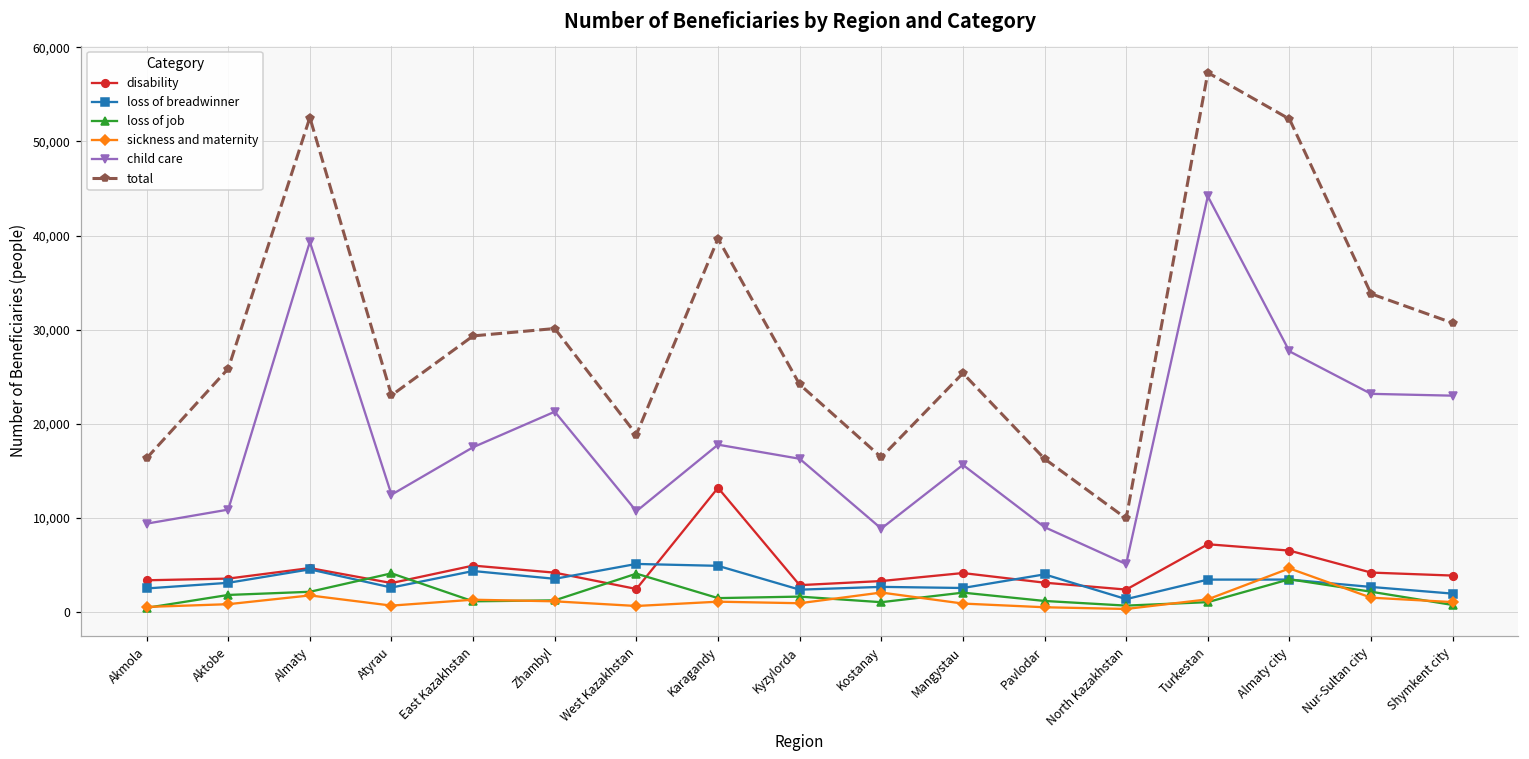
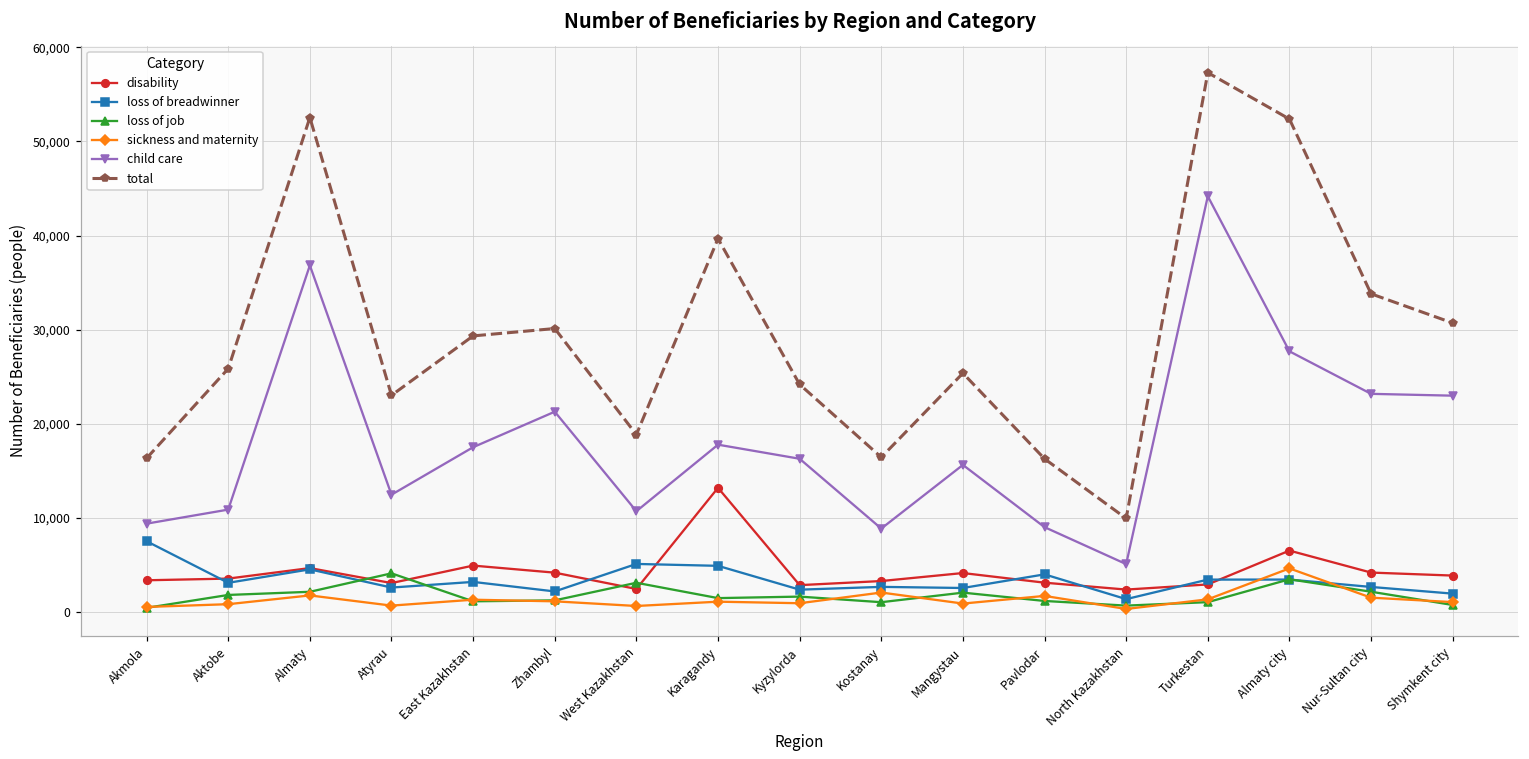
  {
    "disability": {
      "Akmola": "3,000",
      "Aktobe": "4,000",
      "Atyrau": "3,000",
      "East Kazakhstan": "5,000",
      "Zhambyl": "4,000",
      "West Kazakhstan": "2,000",
      "Karagandy": "13,000",
      "Kyzylorda": "3,000",
      "Kostanay": "3,000",
      "Mangystau": "4,000",
      "Pavlodar": "3,000",
      "North Kazakhstan": "2,000",
-     "Turkestan": "7,000",
+     "Turkestan": "3,000",
      "Almaty city": "7,000",
      "Nur-Sultan city": "4,000",
      "Shymkent city": "4,000"
    },
    "loss of breadwinner": {
-     "Akmola": "3,000",
+     "Akmola": "8,000",
      "Aktobe": "3,000",
      "Atyrau": "3,000",
-     "East Kazakhstan": "4,000",
-     "Zhambyl": "4,000",
+     "East Kazakhstan": "3,000",
+     "Zhambyl": "2,000",
      "West Kazakhstan": "5,000",
      "Karagandy": "5,000",
      "Kyzylorda": "2,000",
      "Kostanay": "3,000",
      "Mangystau": "3,000",
      "Pavlodar": "4,000",
      "North Kazakhstan": "1,000",
      "Turkestan": "3,000",
      "Nur-Sultan city": "3,000",
      "Shymkent city": "2,000"
    },
    "loss of job": {
      "Aktobe": "2,000",
      "Almaty": "2,000",
      "Atyrau": "4,000",
-     "West Kazakhstan": "4,000",
+     "West Kazakhstan": "3,000",
      "Karagandy": "2,000",
      "Kyzylorda": "2,000",
      "Kostanay": "1,000",
      "Mangystau": "2,000",
      "Pavlodar": "1,000",
      "North Kazakhstan": "1,000",
      "Nur-Sultan city": "2,000",
      "Shymkent city": "1,000"
    },
    "sickness and maternity": {
      "Aktobe": "1,000",
      "Almaty": "2,000",
      "Atyrau": "1,000",
      "West Kazakhstan": "1,000",
      "Karagandy": "1,000",
      "Kyzylorda": "1,000",
      "Kostanay": "2,000",
      "Mangystau": "1,000",
-     "Pavlodar": "1,000",
+     "Pavlodar": "2,000",
      "North Kazakhstan": "0",
      "Almaty city": "5,000",
      "Nur-Sultan city": "2,000",
      "Shymkent city": "1,000"
    },
    "child care": {
      "Akmola": "9,000",
      "Aktobe": "11,000",
-     "Almaty": "39,000",
+     "Almaty": "37,000",
      "Atyrau": "12,000",
      "East Kazakhstan": "18,000",
      "Zhambyl": "21,000",
      "West Kazakhstan": "11,000",
      "Karagandy": "18,000",
      "Kyzylorda": "16,000",
      "Kostanay": "9,000",
      "Mangystau": "16,000",
      "Pavlodar": "9,000",
      "North Kazakhstan": "5,000",
      "Turkestan": "44,000",
      "Almaty city": "28,000",
      "Nur-Sultan city": "23,000",
      "Shymkent city": "23,000"
    },
    "total": {
      "Akmola": "16,000",
      "Aktobe": "26,000",
      "Almaty": "53,000",
      "Atyrau": "23,000",
      "East Kazakhstan": "29,000",
      "Zhambyl": "30,000",
      "West Kazakhstan": "19,000",
      "Karagandy": "40,000",
      "Kyzylorda": "24,000",
      "Kostanay": "16,000",
      "Mangystau": "25,000",
      "Pavlodar": "16,000",
      "North Kazakhstan": "10,000",
      "Turkestan": "57,000",
      "Almaty city": "52,000",
      "Nur-Sultan city": "34,000",
      "Shymkent city": "31,000"
    }
  }
